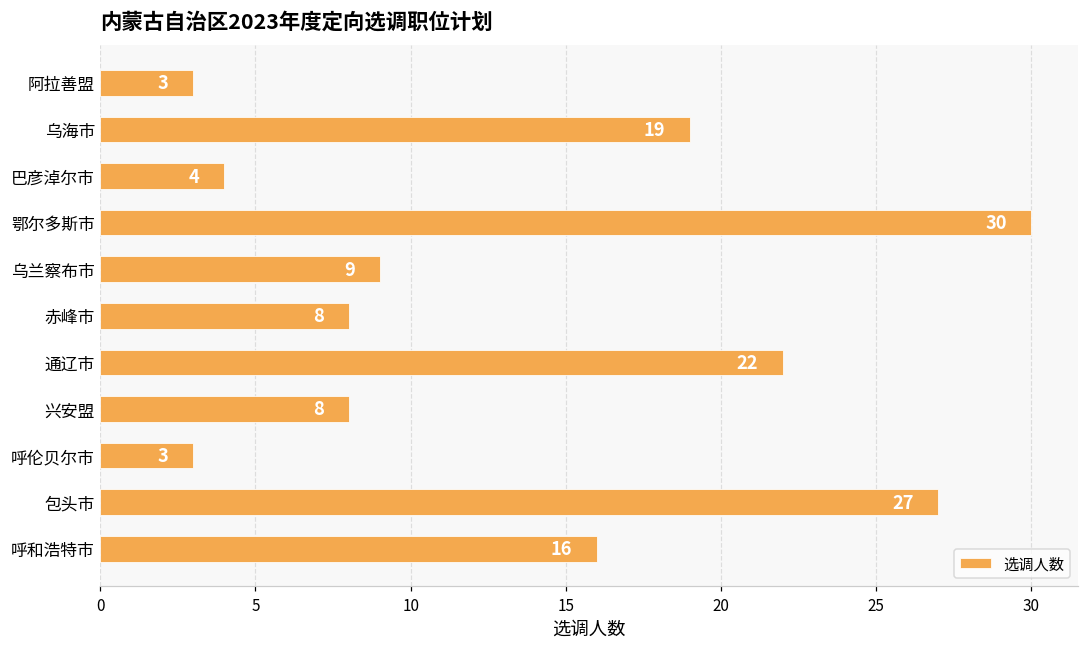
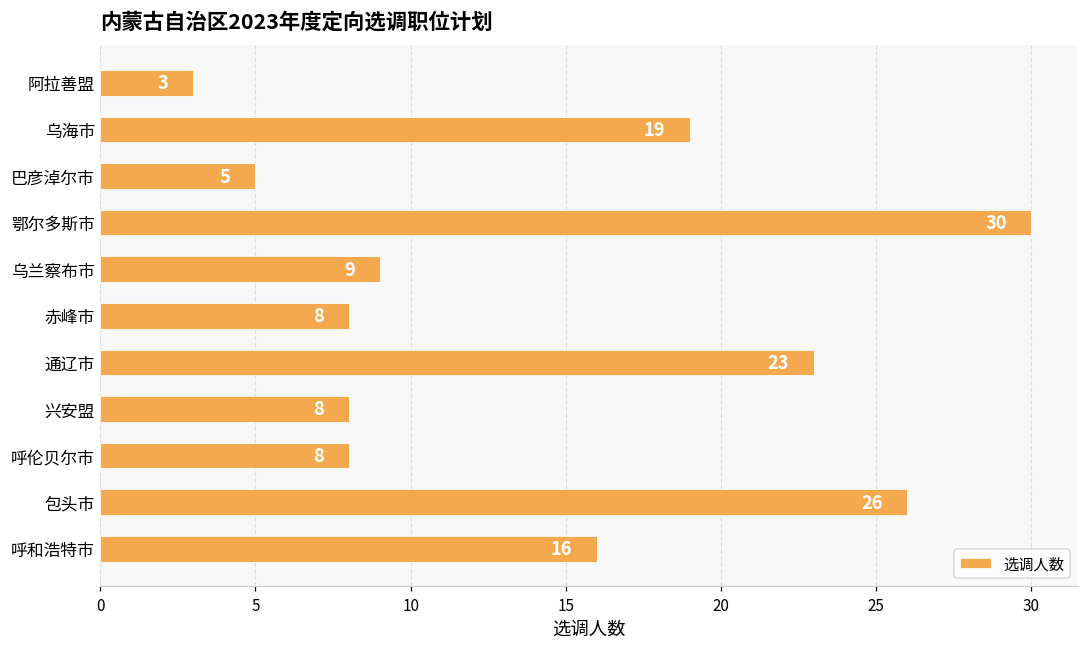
  {
    "阿拉善盟": 3,
    "乌海市": 19,
-   "巴彦淖尔市": 4,
+   "巴彦淖尔市": 5,
    "鄂尔多斯市": 30,
    "乌兰察布市": 9,
    "赤峰市": 8,
-   "通辽市": 22,
+   "通辽市": 23,
    "兴安盟": 8,
-   "呼伦贝尔市": 3,
-   "包头市": 27,
+   "呼伦贝尔市": 8,
+   "包头市": 26,
    "呼和浩特市": 16
  }
